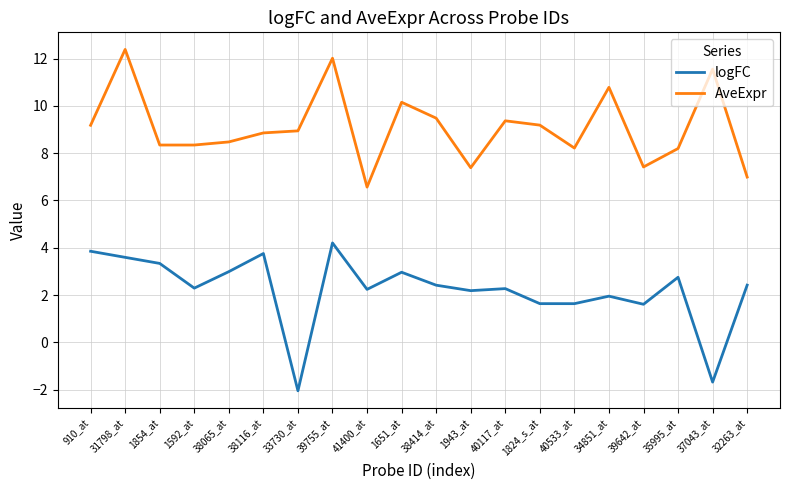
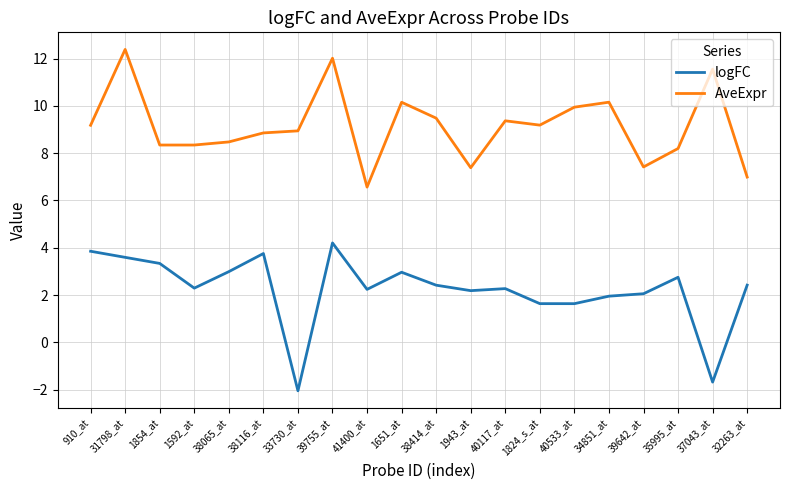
  {
    "logFC": {
      "910_at": 3.9,
      "31798_at": 3.6,
      "1854_at": 3.3,
      "1592_at": 2.3,
      "38065_at": 3.0,
      "38116_at": 3.8,
      "33730_at": -2.0,
      "39755_at": 4.2,
      "41400_at": 2.2,
      "1651_at": 3.0,
      "38414_at": 2.4,
      "1943_at": 2.2,
      "40117_at": 2.3,
      "1824_s_at": 1.6,
      "40533_at": 1.6,
      "34851_at": 2.0,
-     "39642_at": 1.6,
+     "39642_at": 2.1,
      "35995_at": 2.8,
      "37043_at": -1.7,
      "32263_at": 2.4
    },
    "AveExpr": {
      "910_at": 9.2,
      "31798_at": 12.4,
      "1854_at": 8.3,
      "1592_at": 8.3,
      "38065_at": 8.5,
      "38116_at": 8.9,
      "33730_at": 8.9,
      "39755_at": 12.0,
      "41400_at": 6.6,
      "1651_at": 10.2,
      "38414_at": 9.5,
      "1943_at": 7.4,
      "40117_at": 9.4,
      "1824_s_at": 9.2,
-     "40533_at": 8.2,
-     "34851_at": 10.8,
+     "40533_at": 9.9,
+     "34851_at": 10.2,
      "39642_at": 7.4,
      "35995_at": 8.2,
      "32263_at": 7.0
    }
  }
